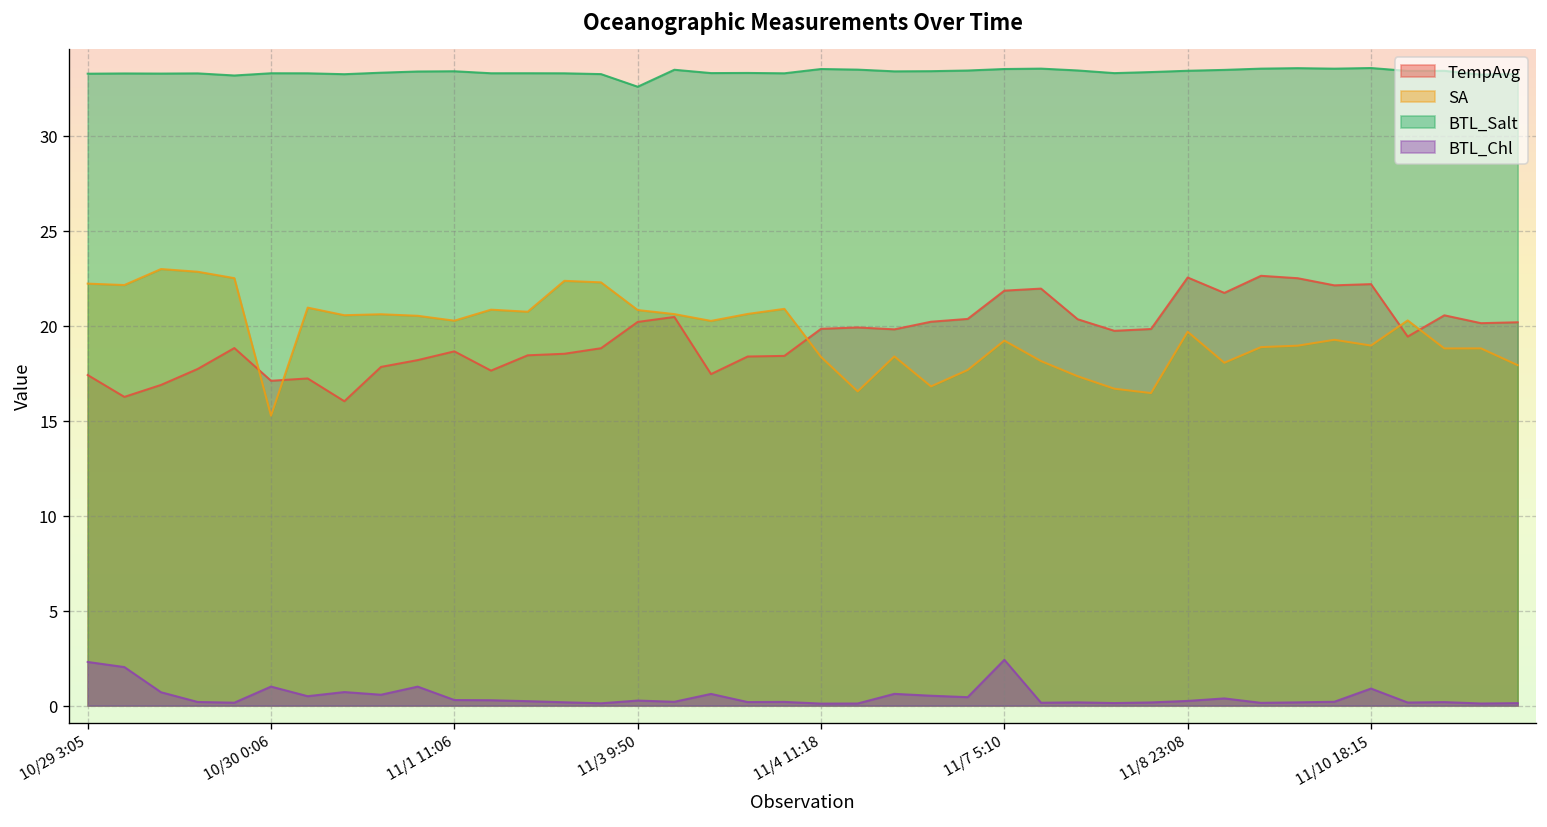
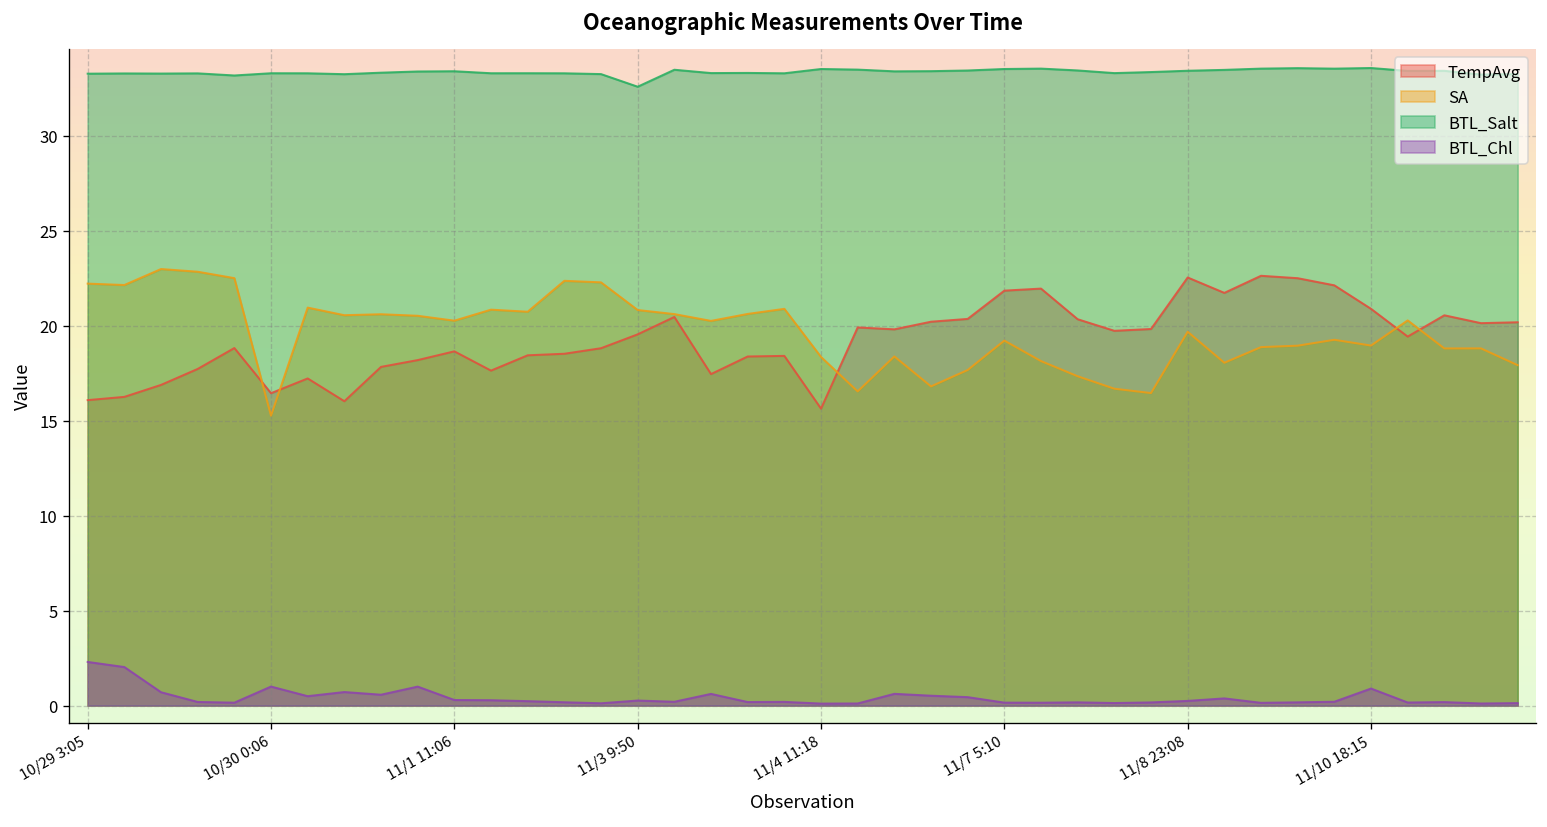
  {
    "TempAvg": {
-     "10/29 3:05": 17.4,
-     "10/30 0:06": 17.1,
+     "10/29 3:05": 16.1,
+     "10/30 0:06": 16.4,
      "11/1 11:06": 18.7,
-     "11/3 9:50": 20.2,
-     "11/4 11:18": 19.8,
+     "11/3 9:50": 19.5,
+     "11/4 11:18": 15.6,
      "11/7 5:10": 21.8,
      "11/8 23:08": 22.5,
-     "11/10 18:15": 22.2
+     "11/10 18:15": 20.9
    },
    "SA": {
      "10/29 3:05": 22.2,
      "10/30 0:06": 15.3,
      "11/1 11:06": 20.3,
      "11/3 9:50": 20.8,
      "11/4 11:18": 18.4,
      "11/7 5:10": 19.2,
      "11/8 23:08": 19.7,
      "11/10 18:15": 19.0
    },
    "BTL_Salt": {
      "10/29 3:05": 33.3,
      "10/30 0:06": 33.3,
      "11/1 11:06": 33.4,
      "11/3 9:50": 32.6,
      "11/4 11:18": 33.5,
      "11/7 5:10": 33.5,
      "11/8 23:08": 33.4,
      "11/10 18:15": 33.6
    },
    "BTL_Chl": {
      "10/29 3:05": 2.3,
      "10/30 0:06": 1.0,
      "11/1 11:06": 0.3,
      "11/3 9:50": 0.3,
      "11/4 11:18": 0.1,
-     "11/7 5:10": 2.4,
+     "11/7 5:10": 0.2,
      "11/8 23:08": 0.2,
      "11/10 18:15": 0.9
    }
  }
